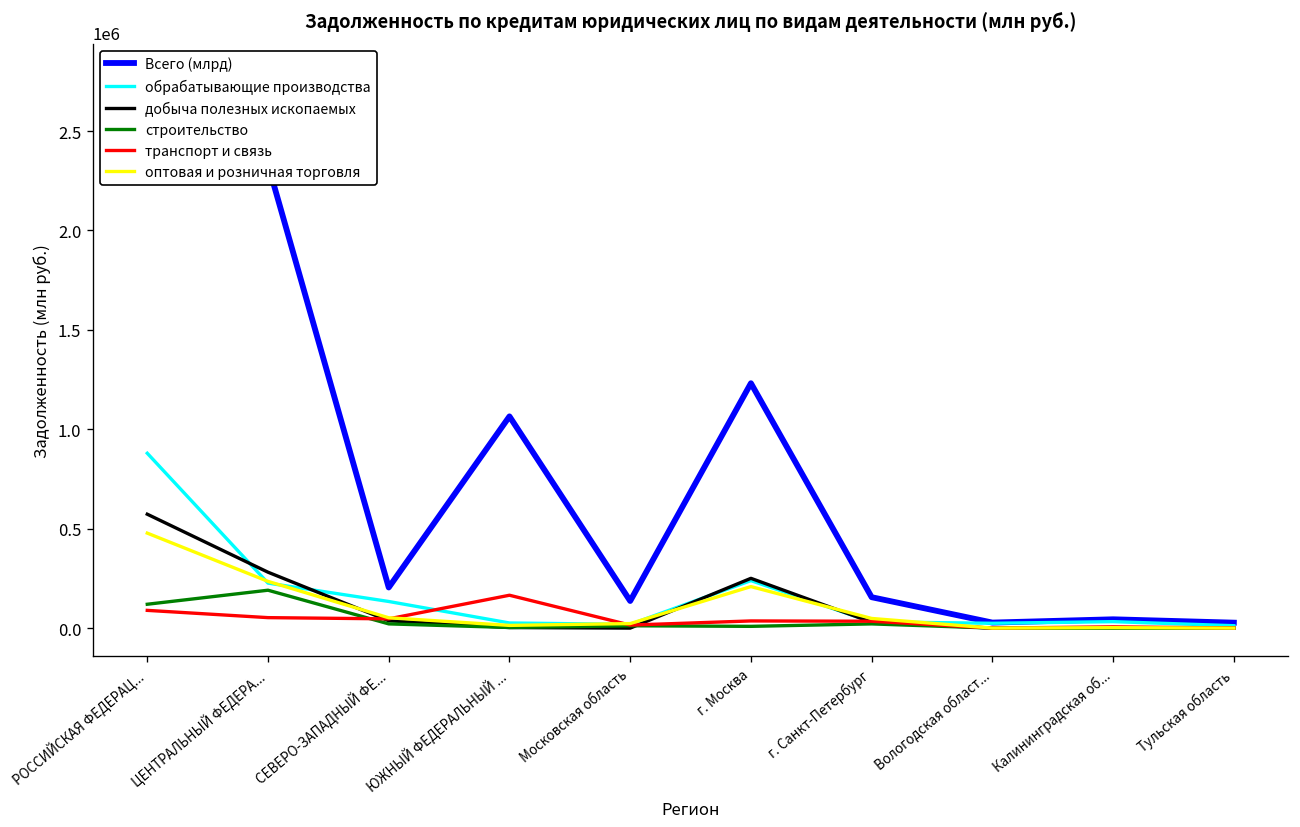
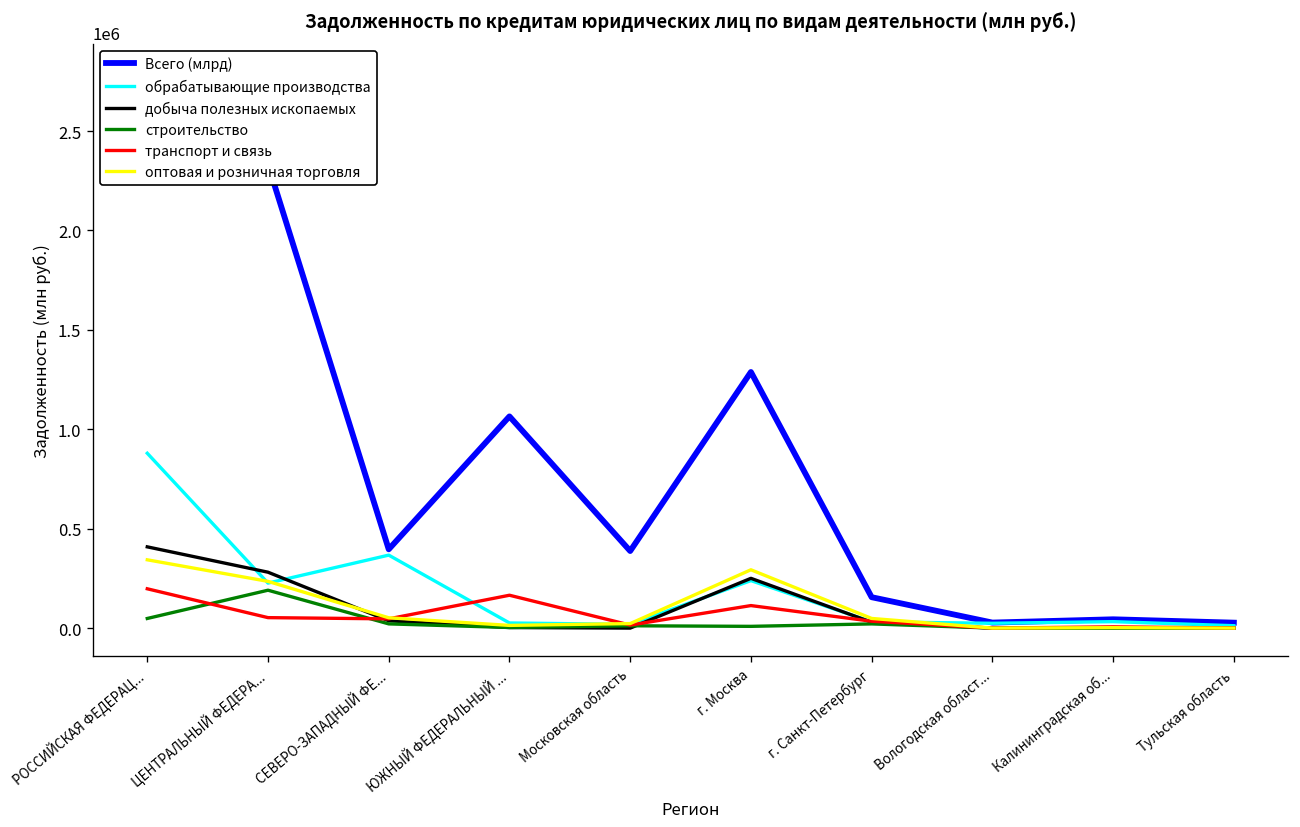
  {
    "Всего (млрд)": {
-     "СЕВЕРО-ЗАПАДНЫЙ ФЕ...": 200000,
+     "СЕВЕРО-ЗАПАДНЫЙ ФЕ...": 400000,
      "ЮЖНЫЙ ФЕДЕРАЛЬНЫЙ ...": 1060000,
-     "Московская область": 140000,
-     "г. Москва": 1230000,
+     "Московская область": 390000,
+     "г. Москва": 1290000,
      "г. Санкт-Петербург": 160000,
      "Тульская область": 30000
    },
    "обрабатывающие производства": {
      "РОССИЙСКАЯ ФЕДЕРАЦ...": 880000,
-     "СЕВЕРО-ЗАПАДНЫЙ ФЕ...": 130000
+     "СЕВЕРО-ЗАПАДНЫЙ ФЕ...": 370000
    },
    "добыча полезных ископаемых": {
-     "РОССИЙСКАЯ ФЕДЕРАЦ...": 570000,
+     "РОССИЙСКАЯ ФЕДЕРАЦ...": 410000,
      "ЦЕНТРАЛЬНЫЙ ФЕДЕРА...": 280000
    },
    "строительство": {
-     "РОССИЙСКАЯ ФЕДЕРАЦ...": 120000,
+     "РОССИЙСКАЯ ФЕДЕРАЦ...": 50000,
      "ЦЕНТРАЛЬНЫЙ ФЕДЕРА...": 190000,
      "г. Москва": 10000
    },
    "транспорт и связь": {
-     "РОССИЙСКАЯ ФЕДЕРАЦ...": 90000,
+     "РОССИЙСКАЯ ФЕДЕРАЦ...": 200000,
      "ЦЕНТРАЛЬНЫЙ ФЕДЕРА...": 50000,
      "ЮЖНЫЙ ФЕДЕРАЛЬНЫЙ ...": 170000,
-     "г. Москва": 40000
+     "г. Москва": 110000
    },
    "оптовая и розничная торговля": {
-     "РОССИЙСКАЯ ФЕДЕРАЦ...": 480000,
-     "г. Москва": 210000
+     "РОССИЙСКАЯ ФЕДЕРАЦ...": 340000,
+     "г. Москва": 290000
    }
  }
